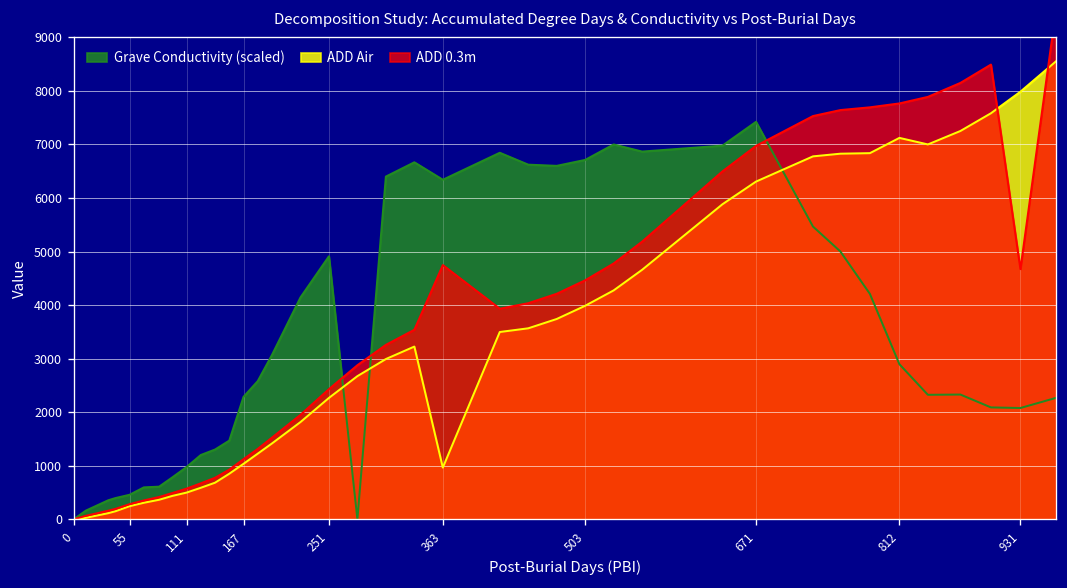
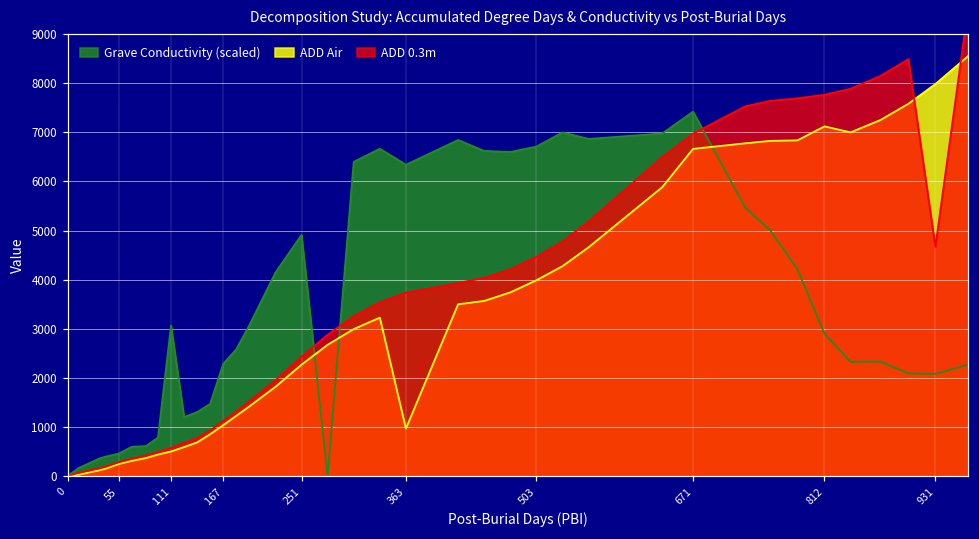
  {
    "Grave Conductivity (scaled)": {
      "55": 500,
-     "111": 1000,
+     "111": 3100,
      "167": 2300,
      "251": 4900,
      "363": 6300,
      "503": 6700,
      "671": 7400,
      "812": 2900,
      "931": 2100
    },
    "ADD Air": {
      "111": 500,
      "167": 1000,
      "251": 2300,
      "363": 1000,
      "503": 4000,
-     "671": 6300,
+     "671": 6700,
      "812": 7100,
      "931": 8000
    },
    "ADD 0.3m": {
      "111": 600,
      "167": 1100,
      "251": 2400,
-     "363": 4700,
+     "363": 3700,
      "503": 4500,
      "671": 7000,
      "812": 7800,
      "931": 4700
    }
  }
